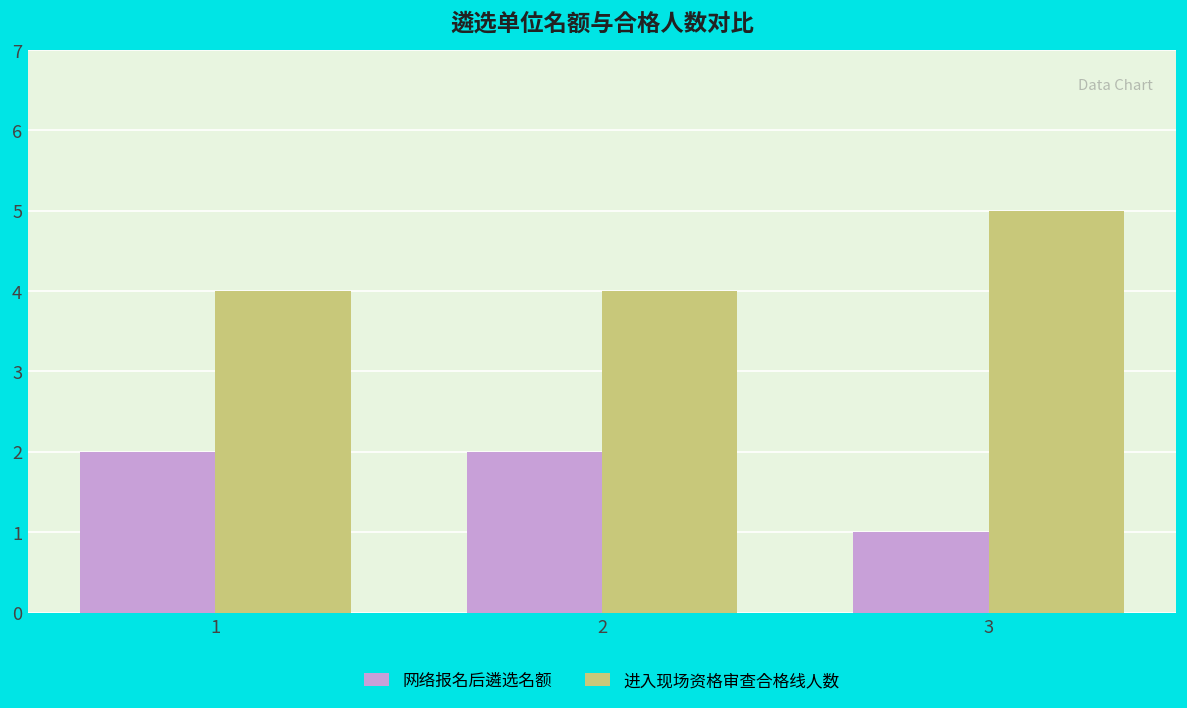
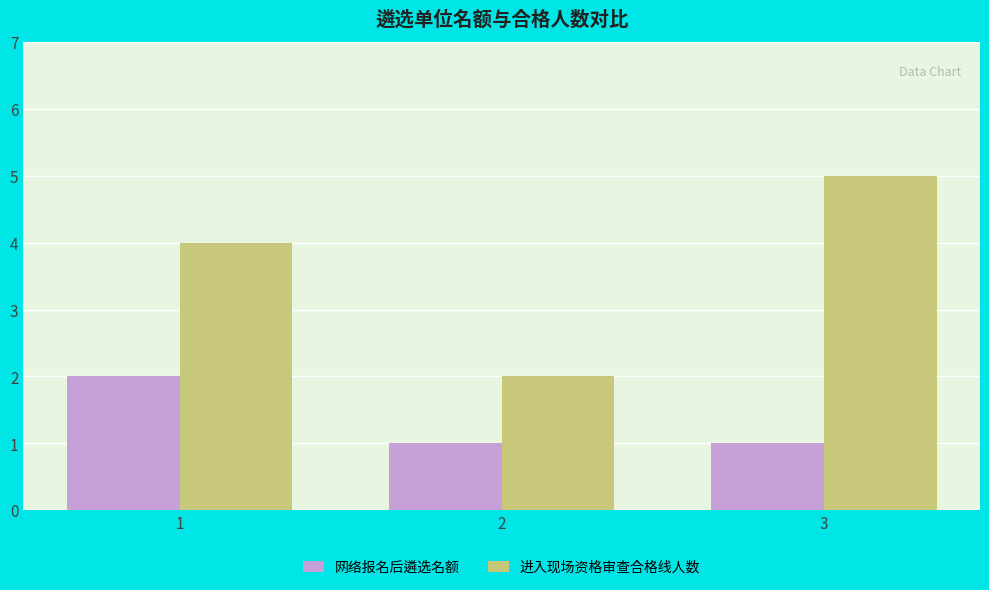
  {
    "网络报名后遴选名额": {
      "1": 2,
-     "2": 2,
+     "2": 1,
      "3": 1
    },
    "进入现场资格审查合格线人数": {
      "1": 4,
-     "2": 4,
+     "2": 2,
      "3": 5
    }
  }
